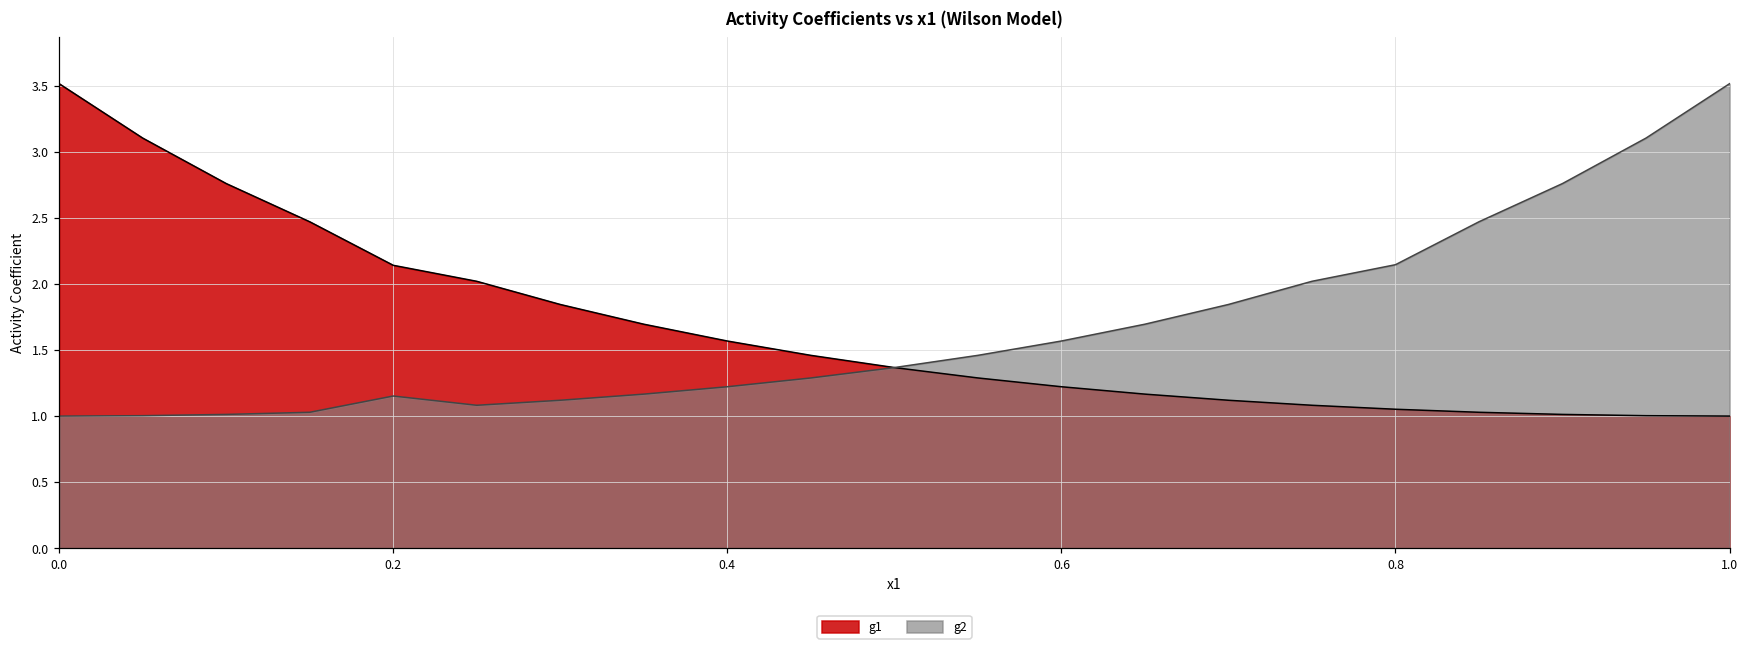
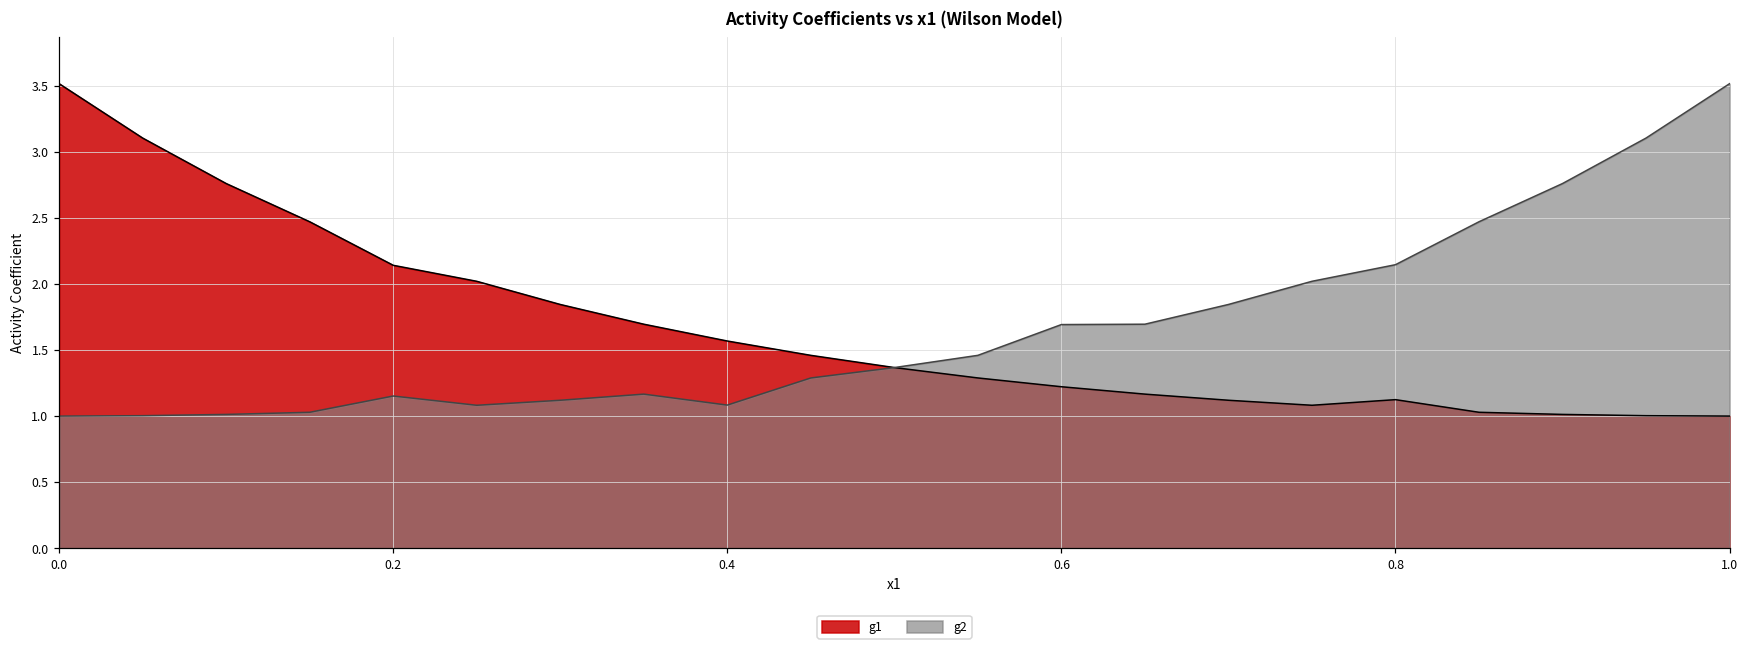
  {
    "g1": {
      "0.0": 3.52,
      "0.2": 2.14,
      "0.4": 1.57,
      "0.6": 1.22,
-     "0.8": 1.05,
+     "0.8": 1.12,
      "1.0": 1.00
    },
    "g2": {
      "0.0": 1.00,
      "0.2": 1.15,
-     "0.4": 1.22,
-     "0.6": 1.57,
+     "0.4": 1.08,
+     "0.6": 1.69,
      "0.8": 2.15,
      "1.0": 3.52
    }
  }
